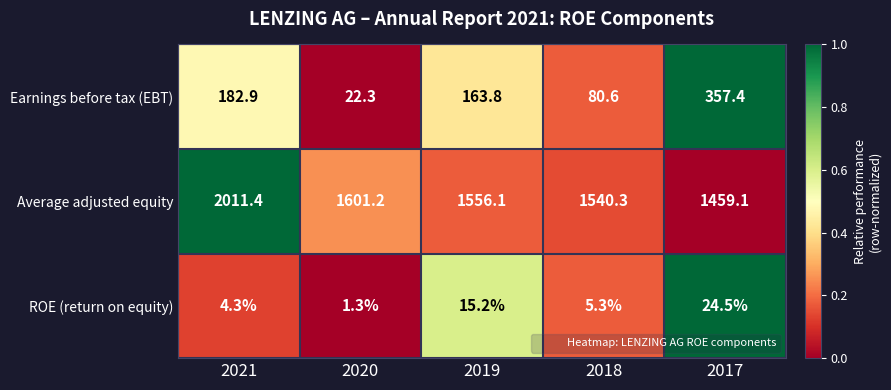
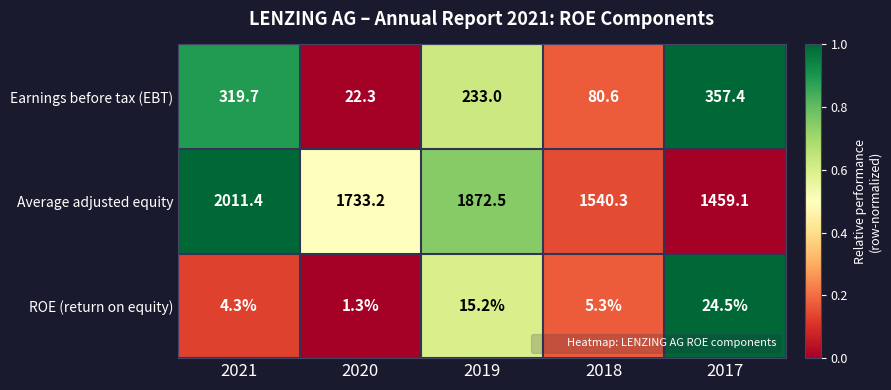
  {
    "Earnings before tax (EBT)": {
-     "2021": "182.9",
+     "2021": "319.7",
      "2020": "22.3",
-     "2019": "163.8",
+     "2019": "233.0",
      "2018": "80.6",
      "2017": "357.4"
    },
    "Average adjusted equity": {
      "2021": "2011.4",
-     "2020": "1601.2",
-     "2019": "1556.1",
+     "2020": "1733.2",
+     "2019": "1872.5",
      "2018": "1540.3",
      "2017": "1459.1"
    },
    "ROE (return on equity)": {
      "2021": "4.3%",
      "2020": "1.3%",
      "2019": "15.2%",
      "2018": "5.3%",
      "2017": "24.5%"
    }
  }
